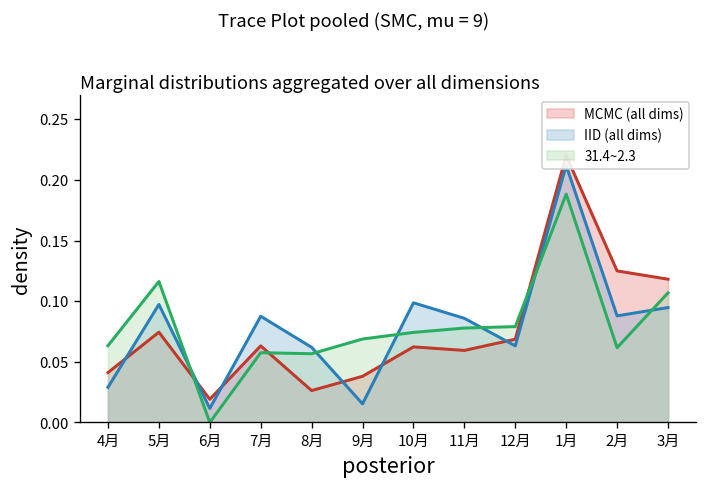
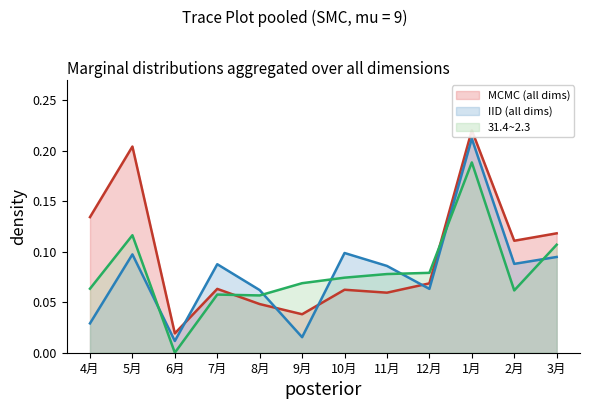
  {
    "MCMC (all dims)": {
-     "4月": 0.041,
-     "5月": 0.074,
+     "4月": 0.134,
+     "5月": 0.204,
      "6月": 0.019,
      "7月": 0.063,
-     "8月": 0.026,
+     "8月": 0.048,
      "9月": 0.038,
      "10月": 0.062,
      "11月": 0.059,
      "12月": 0.069,
-     "2月": 0.125,
+     "2月": 0.111,
      "3月": 0.118
    }
  }
